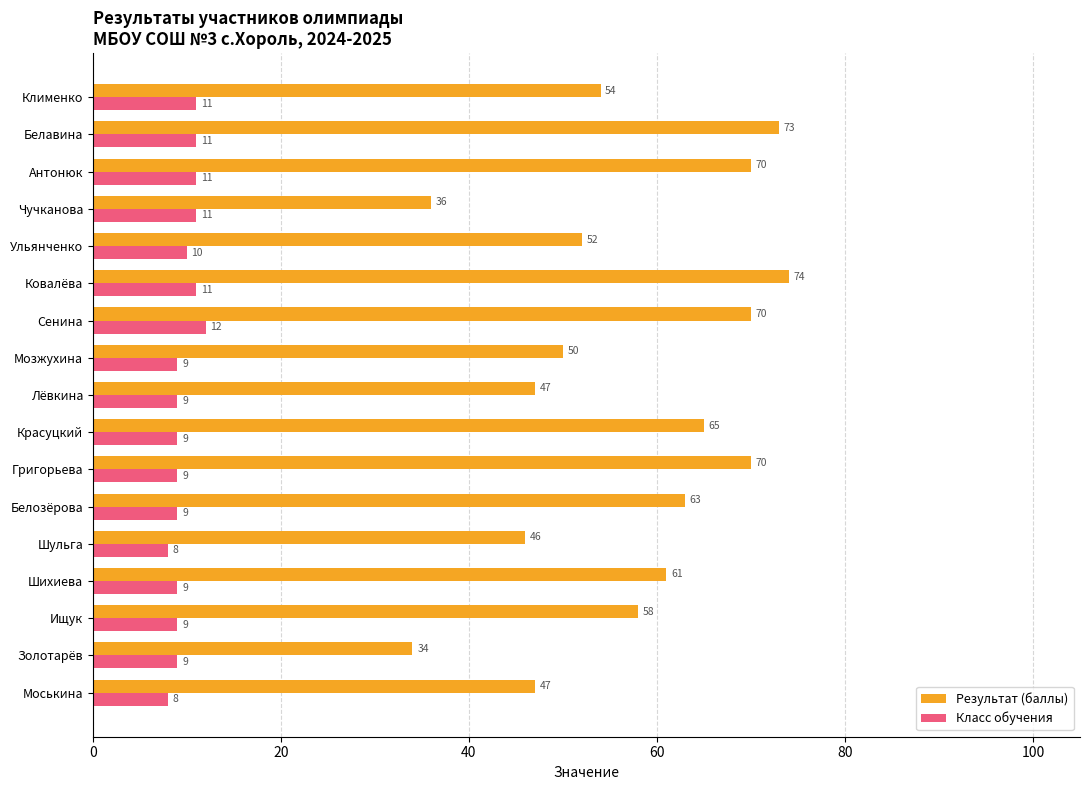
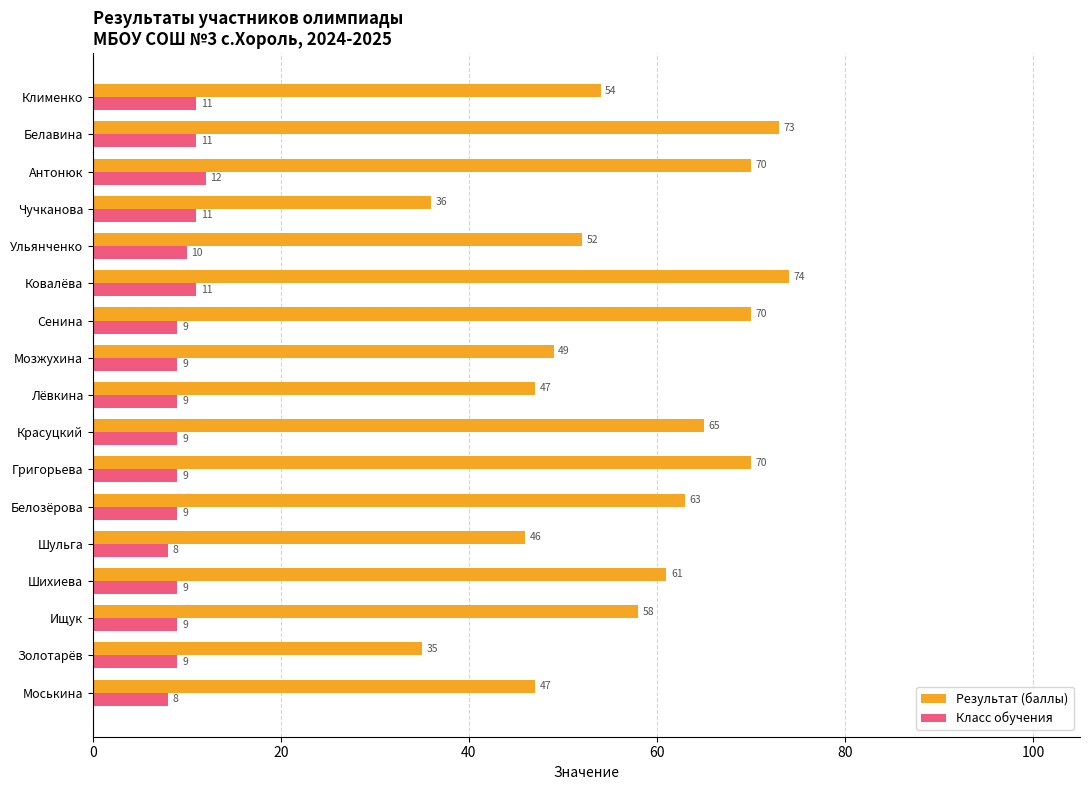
  {
    "Результат (баллы)": {
      "Клименко": 54,
      "Белавина": 73,
      "Антонюк": 70,
      "Чучканова": 36,
      "Ульянченко": 52,
      "Ковалёва": 74,
      "Сенина": 70,
-     "Мозжухина": 50,
+     "Мозжухина": 49,
      "Лёвкина": 47,
      "Красуцкий": 65,
      "Григорьева": 70,
      "Белозёрова": 63,
      "Шульга": 46,
      "Шихиева": 61,
      "Ищук": 58,
-     "Золотарёв": 34,
+     "Золотарёв": 35,
      "Моськина": 47
    },
    "Класс обучения": {
      "Клименко": 11,
      "Белавина": 11,
-     "Антонюк": 11,
+     "Антонюк": 12,
      "Чучканова": 11,
      "Ульянченко": 10,
      "Ковалёва": 11,
-     "Сенина": 12,
+     "Сенина": 9,
      "Мозжухина": 9,
      "Лёвкина": 9,
      "Красуцкий": 9,
      "Григорьева": 9,
      "Белозёрова": 9,
      "Шульга": 8,
      "Шихиева": 9,
      "Ищук": 9,
      "Золотарёв": 9,
      "Моськина": 8
    }
  }
